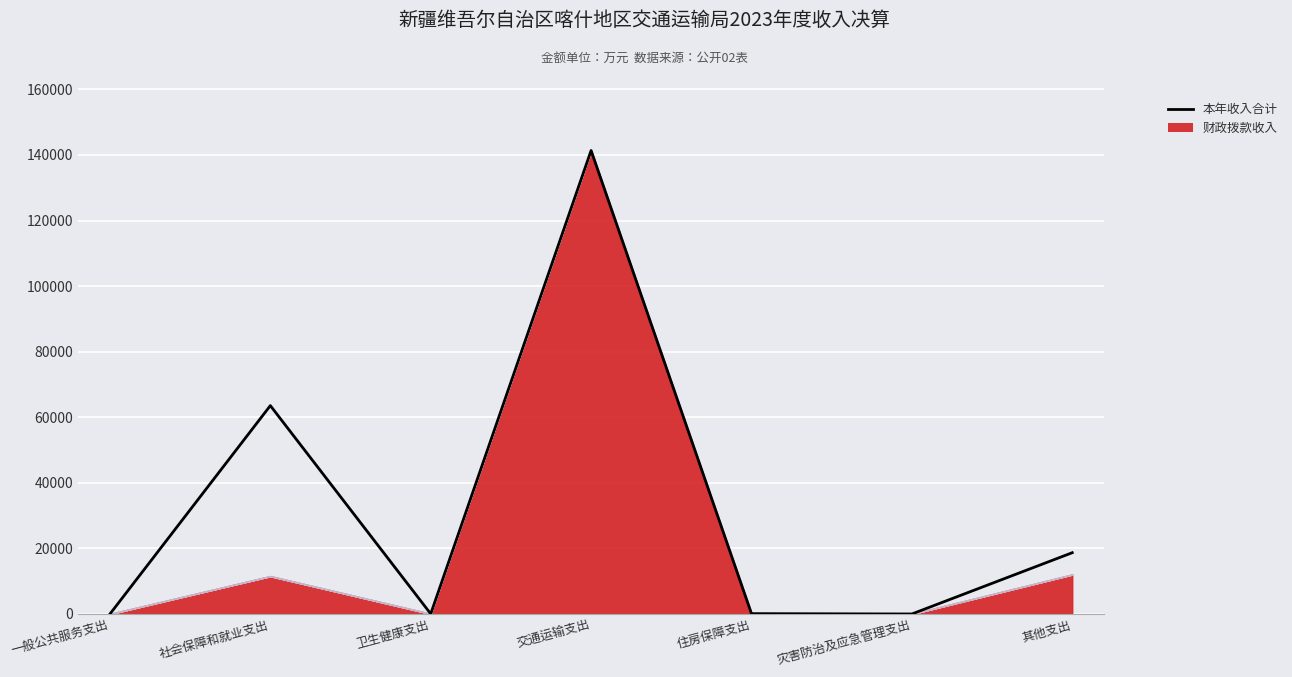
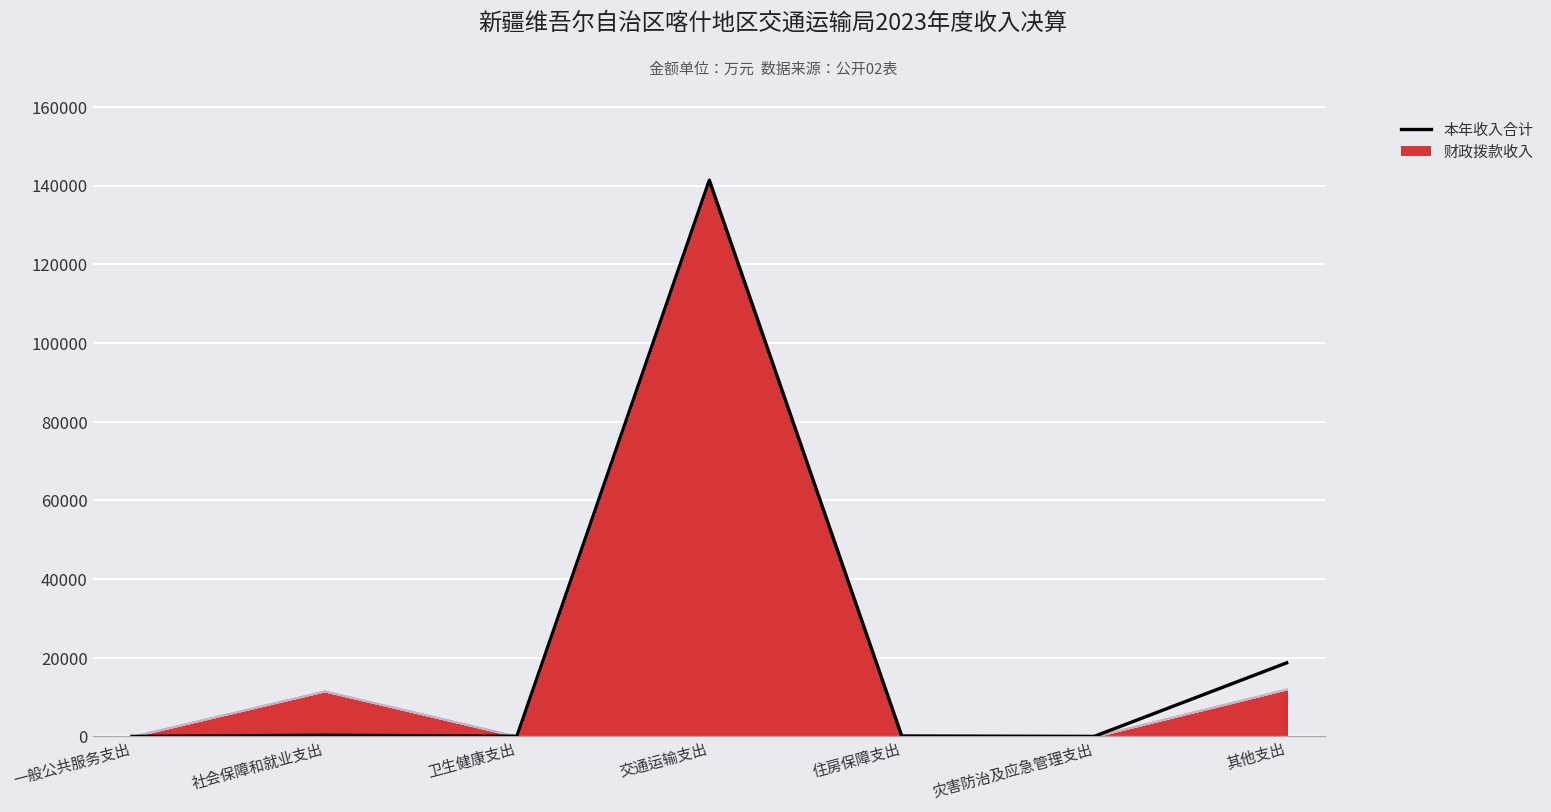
  {
    "本年收入合计": {
-     "社会保障和就业支出": 64000,
+     "社会保障和就业支出": 0,
      "其他支出": 19000
    }
  }
